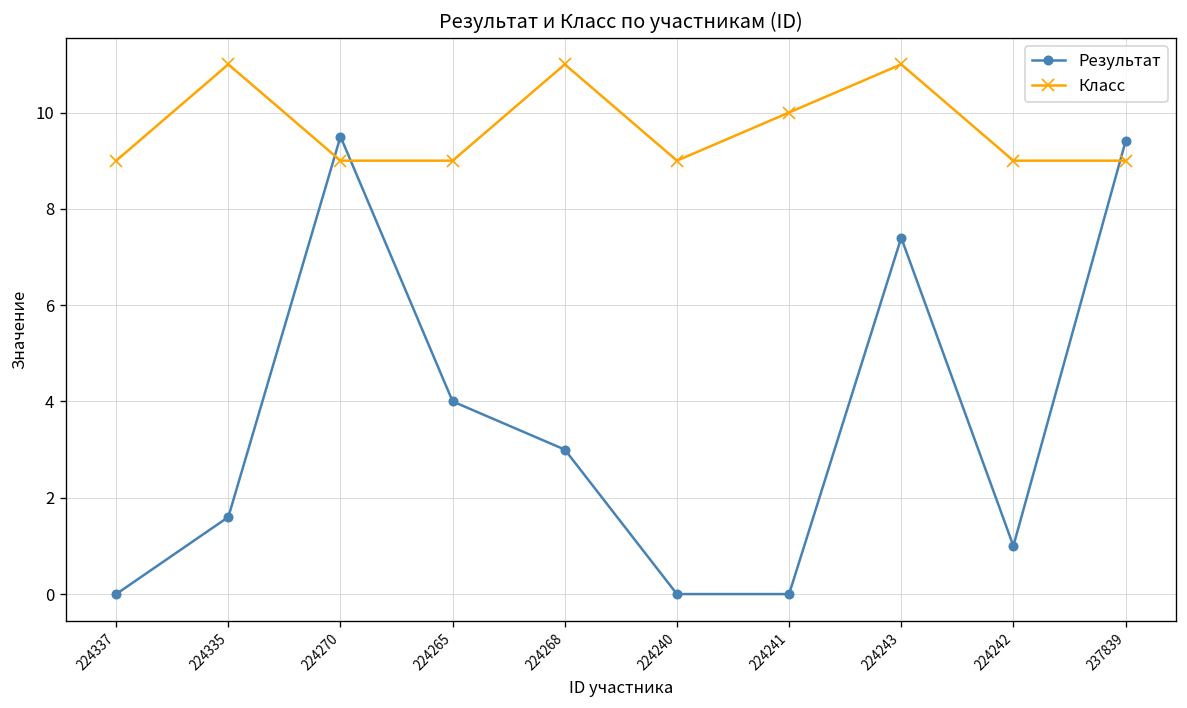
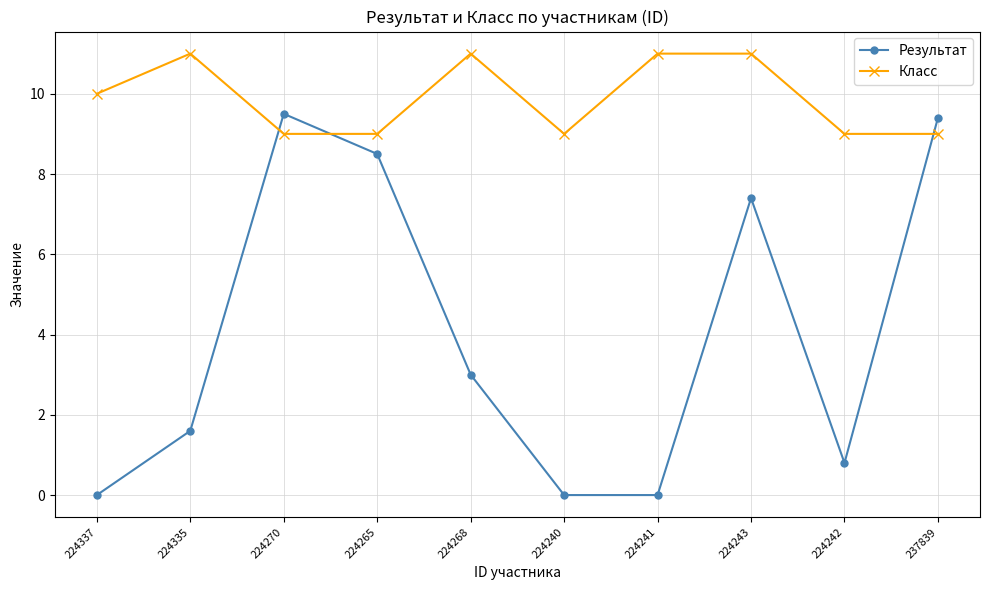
  {
    "Результат": {
      "224337": 0.0,
      "224335": 1.6,
      "224270": 9.5,
-     "224265": 4.0,
+     "224265": 8.5,
      "224268": 3.0,
      "224240": 0.0,
      "224241": 0.0,
      "224243": 7.4,
-     "224242": 1.0,
+     "224242": 0.8,
      "237839": 9.4
    },
    "Класс": {
-     "224337": 9,
+     "224337": 10,
      "224335": 11,
      "224270": 9,
      "224265": 9,
      "224268": 11,
      "224240": 9,
-     "224241": 10,
+     "224241": 11,
      "224243": 11,
      "224242": 9,
      "237839": 9
    }
  }
